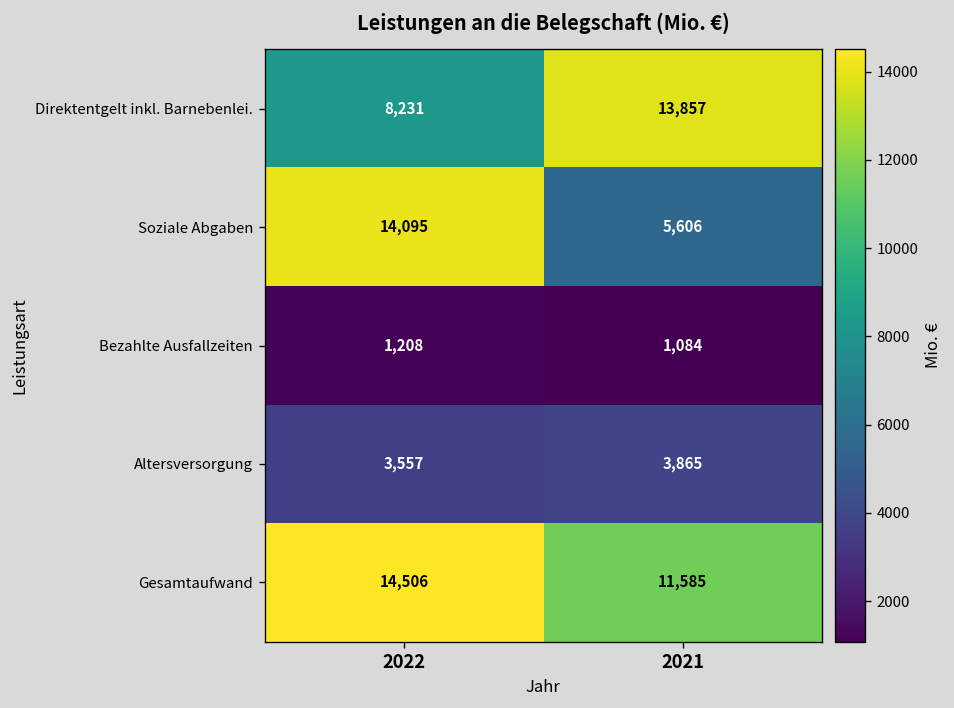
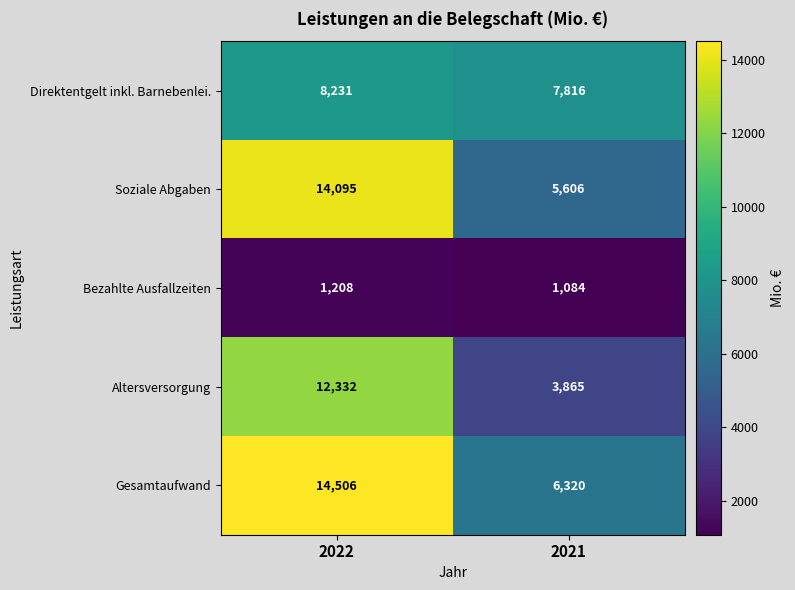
  {
    "Direktentgelt inkl. Barnebenlei.": {
      "2022": "8,231",
-     "2021": "13,857"
+     "2021": "7,816"
    },
    "Soziale Abgaben": {
      "2022": "14,095",
      "2021": "5,606"
    },
    "Bezahlte Ausfallzeiten": {
      "2022": "1,208",
      "2021": "1,084"
    },
    "Altersversorgung": {
-     "2022": "3,557",
+     "2022": "12,332",
      "2021": "3,865"
    },
    "Gesamtaufwand": {
      "2022": "14,506",
-     "2021": "11,585"
+     "2021": "6,320"
    }
  }
